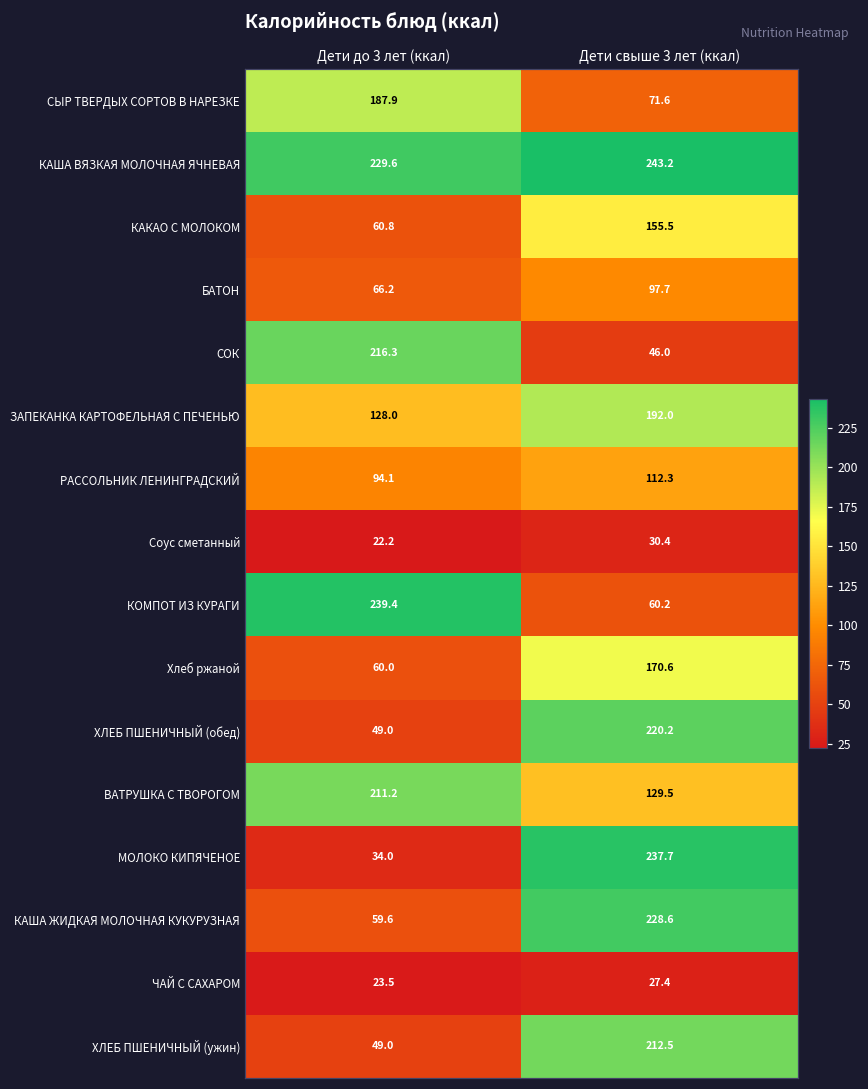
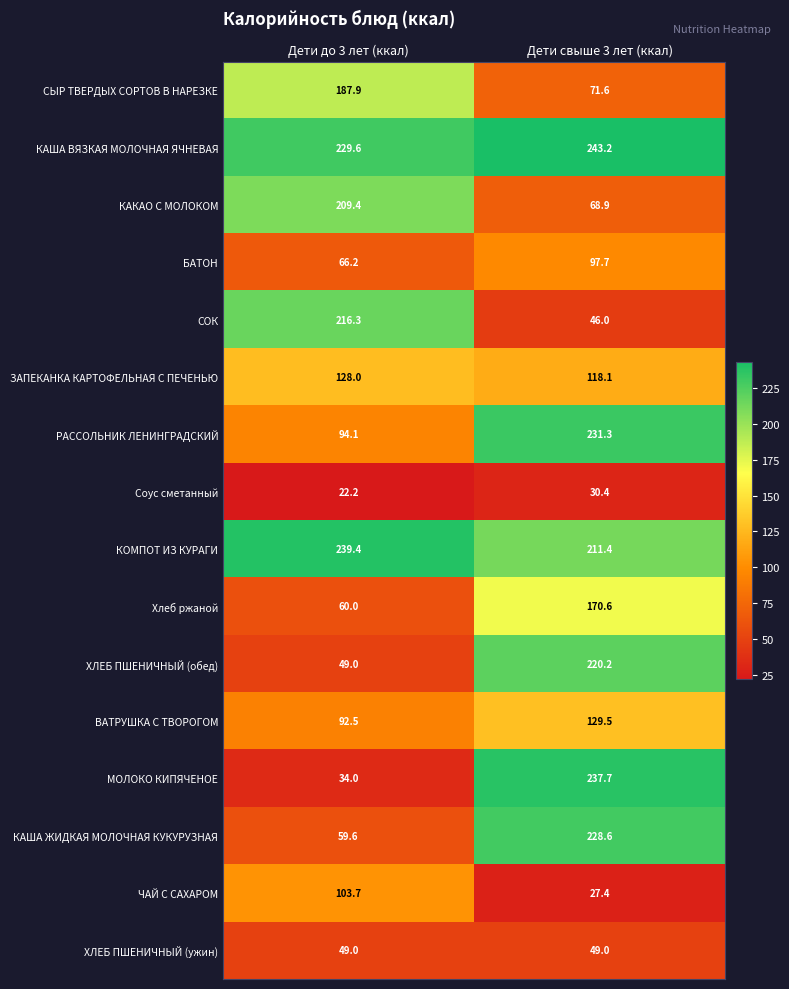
  {
    "СЫР ТВЕРДЫХ СОРТОВ В НАРЕЗКЕ": {
      "Дети до 3 лет (ккал)": 187.9,
      "Дети свыше 3 лет (ккал)": 71.6
    },
    "КАША ВЯЗКАЯ МОЛОЧНАЯ ЯЧНЕВАЯ": {
      "Дети до 3 лет (ккал)": 229.6,
      "Дети свыше 3 лет (ккал)": 243.2
    },
    "КАКАО С МОЛОКОМ": {
-     "Дети до 3 лет (ккал)": 60.8,
-     "Дети свыше 3 лет (ккал)": 155.5
+     "Дети до 3 лет (ккал)": 209.4,
+     "Дети свыше 3 лет (ккал)": 68.9
    },
    "БАТОН": {
      "Дети до 3 лет (ккал)": 66.2,
      "Дети свыше 3 лет (ккал)": 97.7
    },
    "СОК": {
      "Дети до 3 лет (ккал)": 216.3,
      "Дети свыше 3 лет (ккал)": 46.0
    },
    "ЗАПЕКАНКА КАРТОФЕЛЬНАЯ С ПЕЧЕНЬЮ": {
      "Дети до 3 лет (ккал)": 128.0,
-     "Дети свыше 3 лет (ккал)": 192.0
+     "Дети свыше 3 лет (ккал)": 118.1
    },
    "РАССОЛЬНИК ЛЕНИНГРАДСКИЙ": {
      "Дети до 3 лет (ккал)": 94.1,
-     "Дети свыше 3 лет (ккал)": 112.3
+     "Дети свыше 3 лет (ккал)": 231.3
    },
    "Соус сметанный": {
      "Дети до 3 лет (ккал)": 22.2,
      "Дети свыше 3 лет (ккал)": 30.4
    },
    "КОМПОТ ИЗ КУРАГИ": {
      "Дети до 3 лет (ккал)": 239.4,
-     "Дети свыше 3 лет (ккал)": 60.2
+     "Дети свыше 3 лет (ккал)": 211.4
    },
    "Хлеб ржаной": {
      "Дети до 3 лет (ккал)": 60.0,
      "Дети свыше 3 лет (ккал)": 170.6
    },
    "ХЛЕБ ПШЕНИЧНЫЙ (обед)": {
      "Дети до 3 лет (ккал)": 49.0,
      "Дети свыше 3 лет (ккал)": 220.2
    },
    "ВАТРУШКА С ТВОРОГОМ": {
-     "Дети до 3 лет (ккал)": 211.2,
+     "Дети до 3 лет (ккал)": 92.5,
      "Дети свыше 3 лет (ккал)": 129.5
    },
    "МОЛОКО КИПЯЧЕНОЕ": {
      "Дети до 3 лет (ккал)": 34.0,
      "Дети свыше 3 лет (ккал)": 237.7
    },
    "КАША ЖИДКАЯ МОЛОЧНАЯ КУКУРУЗНАЯ": {
      "Дети до 3 лет (ккал)": 59.6,
      "Дети свыше 3 лет (ккал)": 228.6
    },
    "ЧАЙ С САХАРОМ": {
-     "Дети до 3 лет (ккал)": 23.5,
+     "Дети до 3 лет (ккал)": 103.7,
      "Дети свыше 3 лет (ккал)": 27.4
    },
    "ХЛЕБ ПШЕНИЧНЫЙ (ужин)": {
      "Дети до 3 лет (ккал)": 49.0,
-     "Дети свыше 3 лет (ккал)": 212.5
+     "Дети свыше 3 лет (ккал)": 49.0
    }
  }
